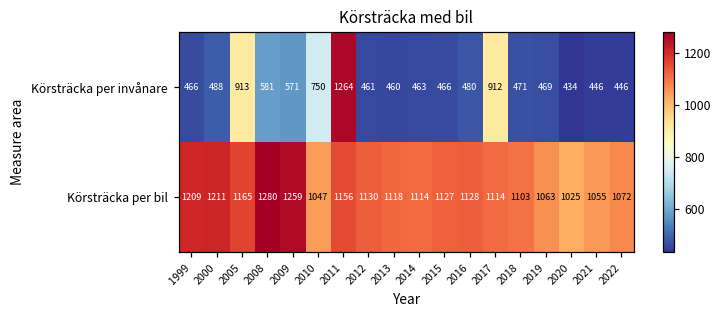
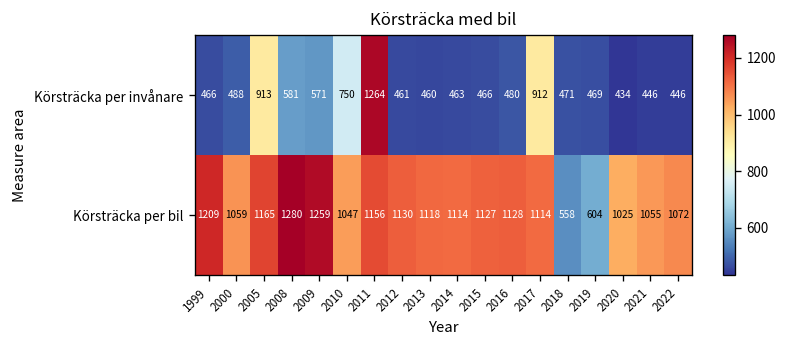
  {
    "Körsträcka per invånare": {
      "1999": 466,
      "2000": 488,
      "2005": 913,
      "2008": 581,
      "2009": 571,
      "2010": 750,
      "2011": 1264,
      "2012": 461,
      "2013": 460,
      "2014": 463,
      "2015": 466,
      "2016": 480,
      "2017": 912,
      "2018": 471,
      "2019": 469,
      "2020": 434,
      "2021": 446,
      "2022": 446
    },
    "Körsträcka per bil": {
      "1999": 1209,
-     "2000": 1211,
+     "2000": 1059,
      "2005": 1165,
      "2008": 1280,
      "2009": 1259,
      "2010": 1047,
      "2011": 1156,
      "2012": 1130,
      "2013": 1118,
      "2014": 1114,
      "2015": 1127,
      "2016": 1128,
      "2017": 1114,
-     "2018": 1103,
-     "2019": 1063,
+     "2018": 558,
+     "2019": 604,
      "2020": 1025,
      "2021": 1055,
      "2022": 1072
    }
  }
